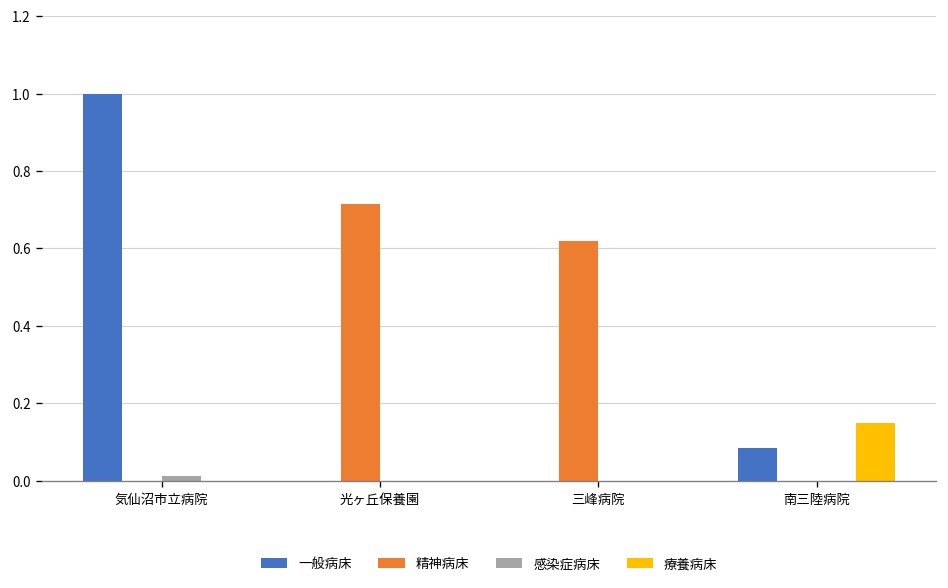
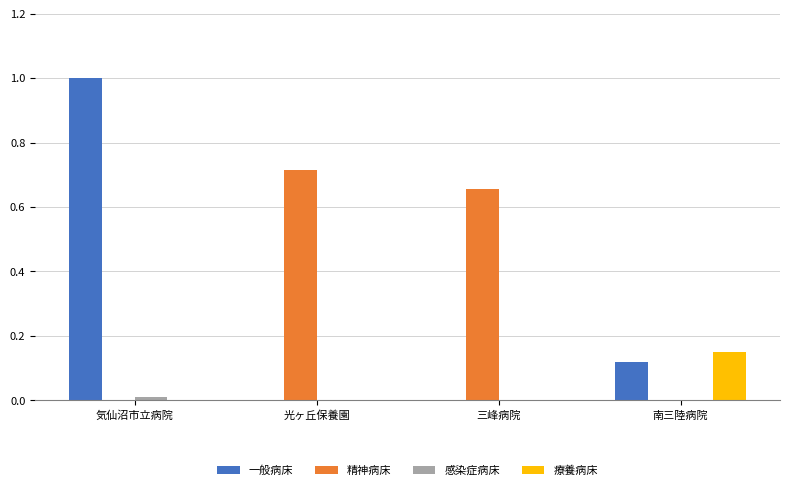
  {
    "一般病床": {
      "気仙沼市立病院": 1.00,
      "光ヶ丘保養園": 0.00,
      "三峰病院": 0.00,
-     "南三陸病院": 0.08
+     "南三陸病院": 0.12
    },
    "精神病床": {
      "気仙沼市立病院": 0.00,
      "光ヶ丘保養園": 0.71,
-     "三峰病院": 0.62,
+     "三峰病院": 0.65,
      "南三陸病院": 0.00
    },
    "感染症病床": {
      "気仙沼市立病院": 0.01,
      "光ヶ丘保養園": 0.00,
      "三峰病院": 0.00,
      "南三陸病院": 0.00
    },
    "療養病床": {
      "気仙沼市立病院": 0.00,
      "光ヶ丘保養園": 0.00,
      "三峰病院": 0.00,
      "南三陸病院": 0.15
    }
  }
